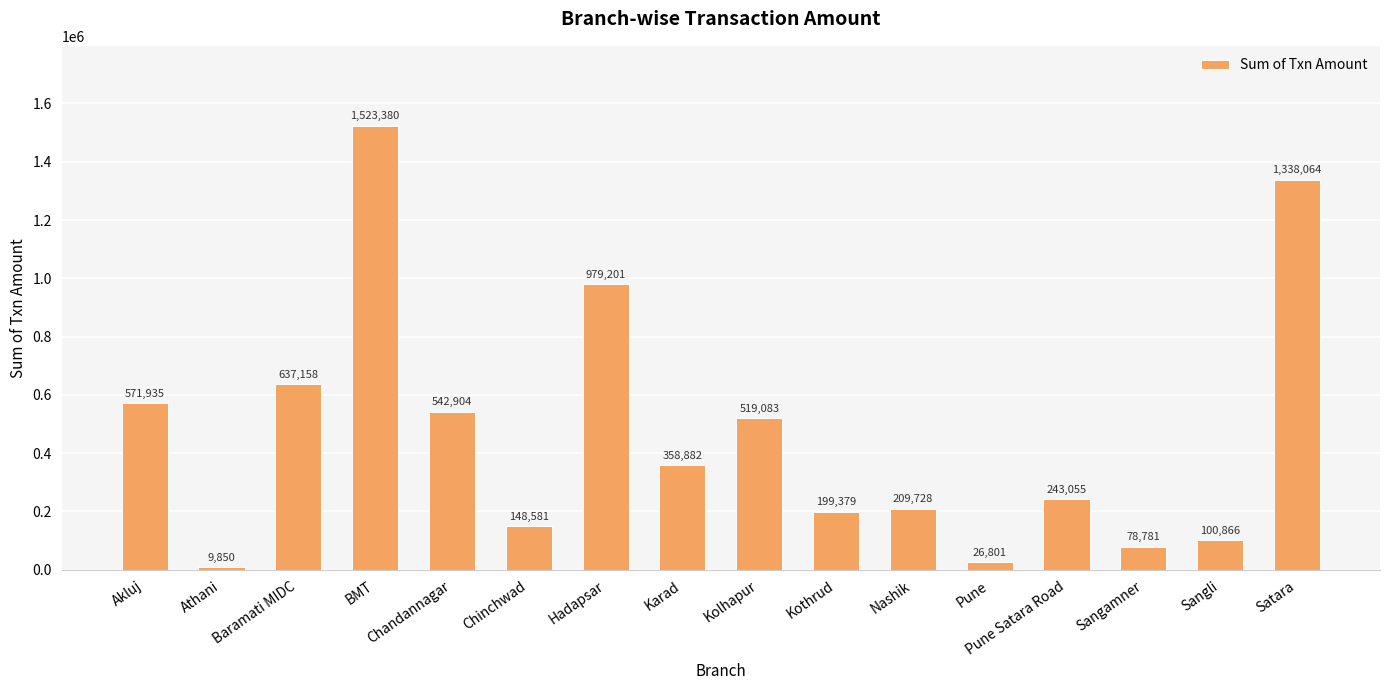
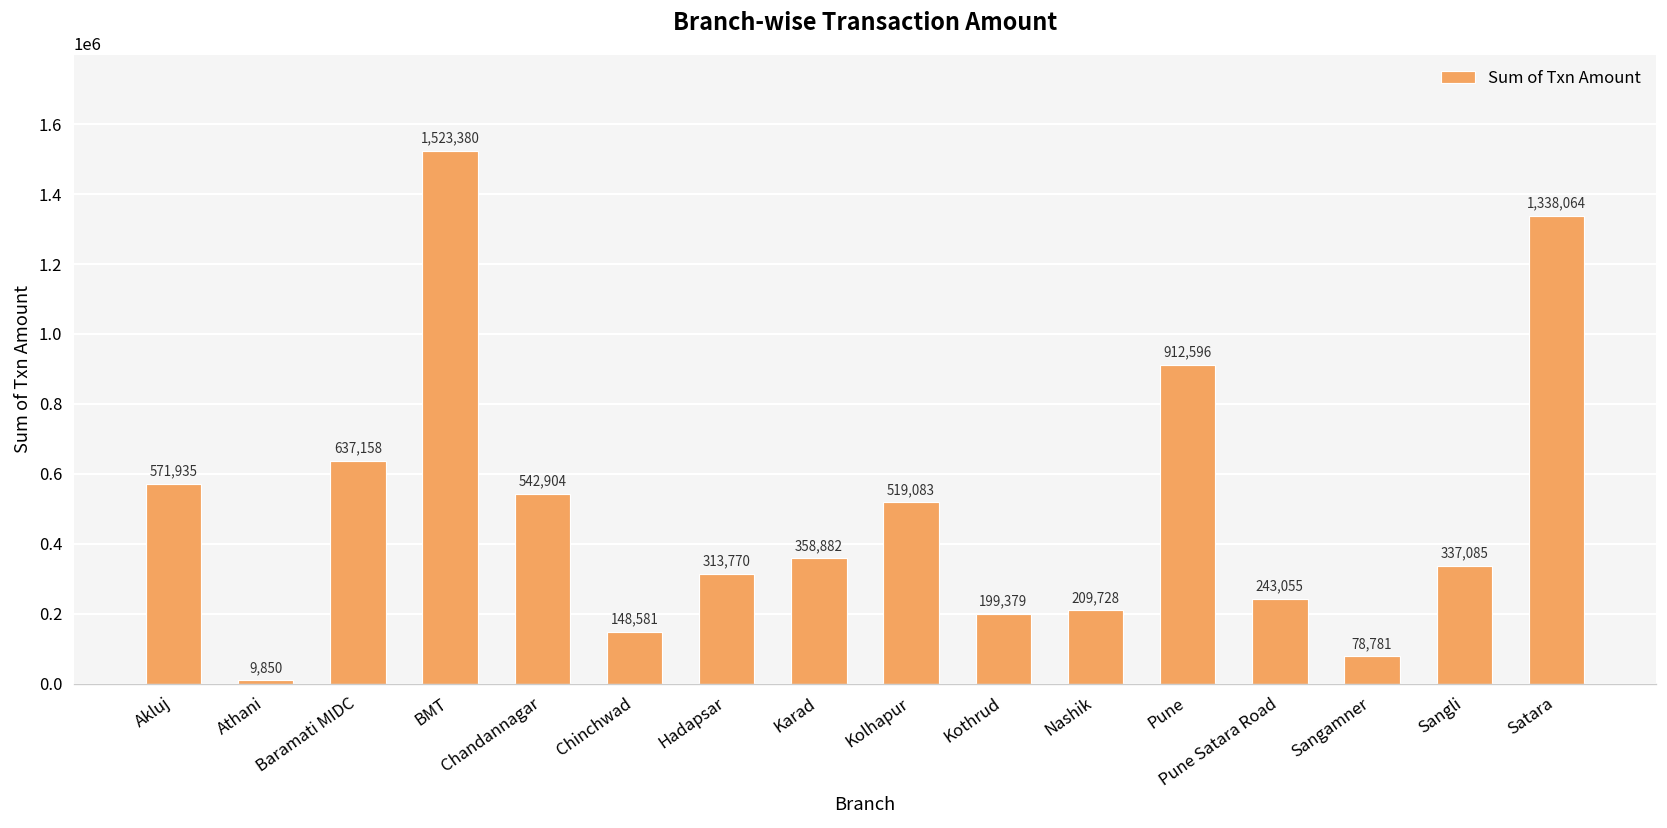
  {
    "Akluj": "571,935",
    "Athani": "9,850",
    "Baramati MIDC": "637,158",
    "BMT": "1,523,380",
    "Chandannagar": "542,904",
    "Chinchwad": "148,581",
-   "Hadapsar": "979,201",
+   "Hadapsar": "313,770",
    "Karad": "358,882",
    "Kolhapur": "519,083",
    "Kothrud": "199,379",
    "Nashik": "209,728",
-   "Pune": "26,801",
+   "Pune": "912,596",
    "Pune Satara Road": "243,055",
    "Sangamner": "78,781",
-   "Sangli": "100,866",
+   "Sangli": "337,085",
    "Satara": "1,338,064"
  }
